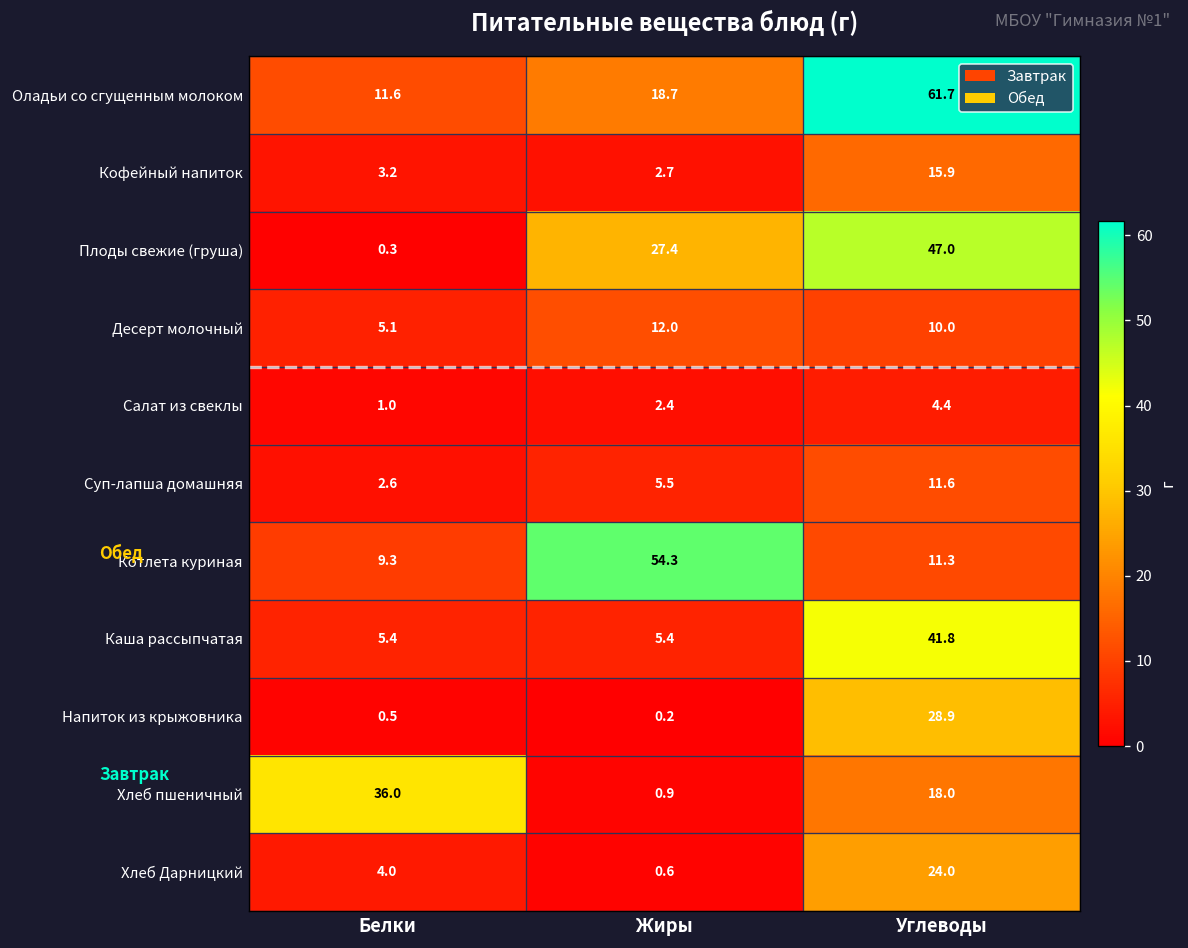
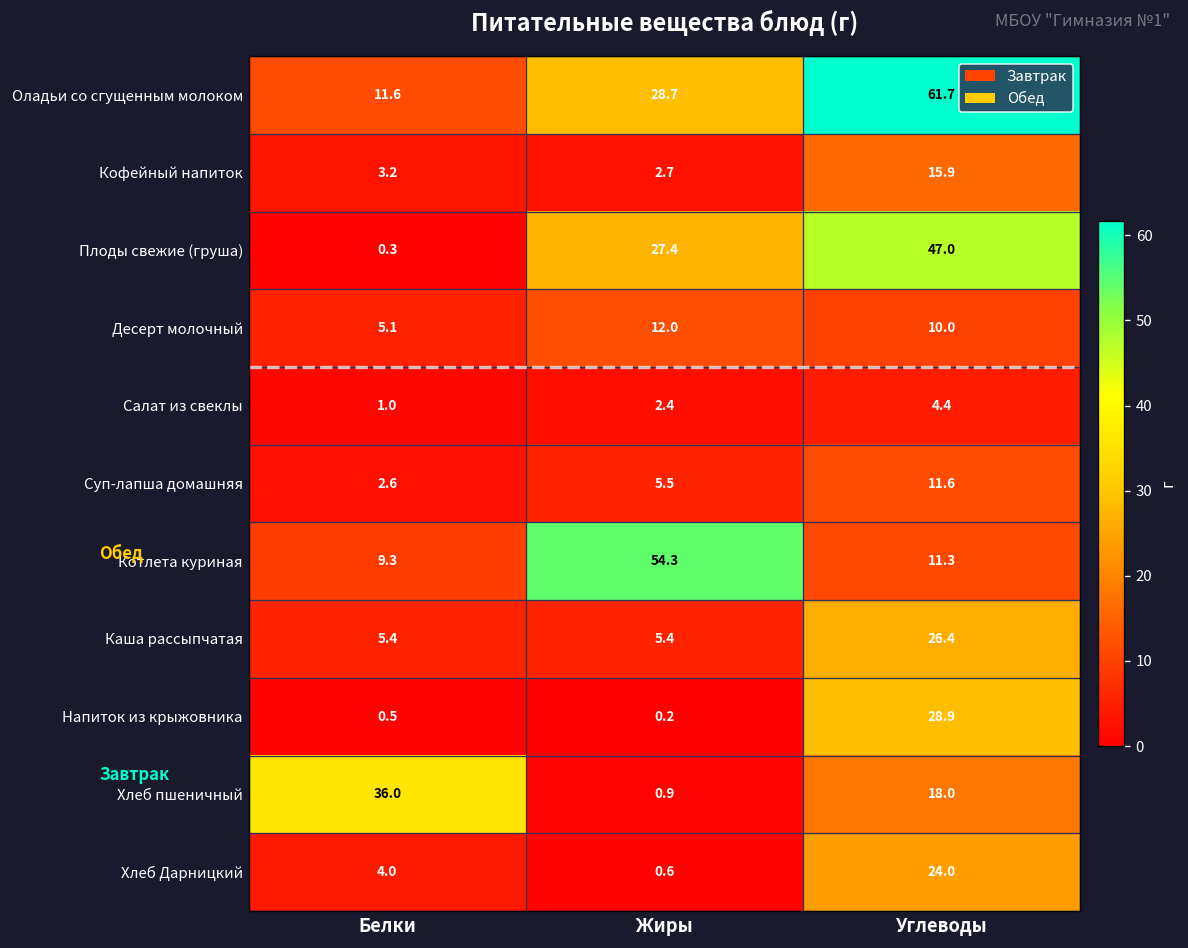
  {
    "Оладьи со сгущенным молоком": {
      "Белки": 11.6,
-     "Жиры": 18.7,
+     "Жиры": 28.7,
      "Углеводы": 61.7
    },
    "Кофейный напиток": {
      "Белки": 3.2,
      "Жиры": 2.7,
      "Углеводы": 15.9
    },
    "Плоды свежие (груша)": {
      "Белки": 0.3,
      "Жиры": 27.4,
      "Углеводы": 47.0
    },
    "Десерт молочный": {
      "Белки": 5.1,
      "Жиры": 12.0,
      "Углеводы": 10.0
    },
    "Салат из свеклы": {
      "Белки": 1.0,
      "Жиры": 2.4,
      "Углеводы": 4.4
    },
    "Суп-лапша домашняя": {
      "Белки": 2.6,
      "Жиры": 5.5,
      "Углеводы": 11.6
    },
    "Котлета куриная": {
      "Белки": 9.3,
      "Жиры": 54.3,
      "Углеводы": 11.3
    },
    "Каша рассыпчатая": {
      "Белки": 5.4,
      "Жиры": 5.4,
-     "Углеводы": 41.8
+     "Углеводы": 26.4
    },
    "Напиток из крыжовника": {
      "Белки": 0.5,
      "Жиры": 0.2,
      "Углеводы": 28.9
    },
    "Хлеб пшеничный": {
      "Белки": 36.0,
      "Жиры": 0.9,
      "Углеводы": 18.0
    },
    "Хлеб Дарницкий": {
      "Белки": 4.0,
      "Жиры": 0.6,
      "Углеводы": 24.0
    }
  }
